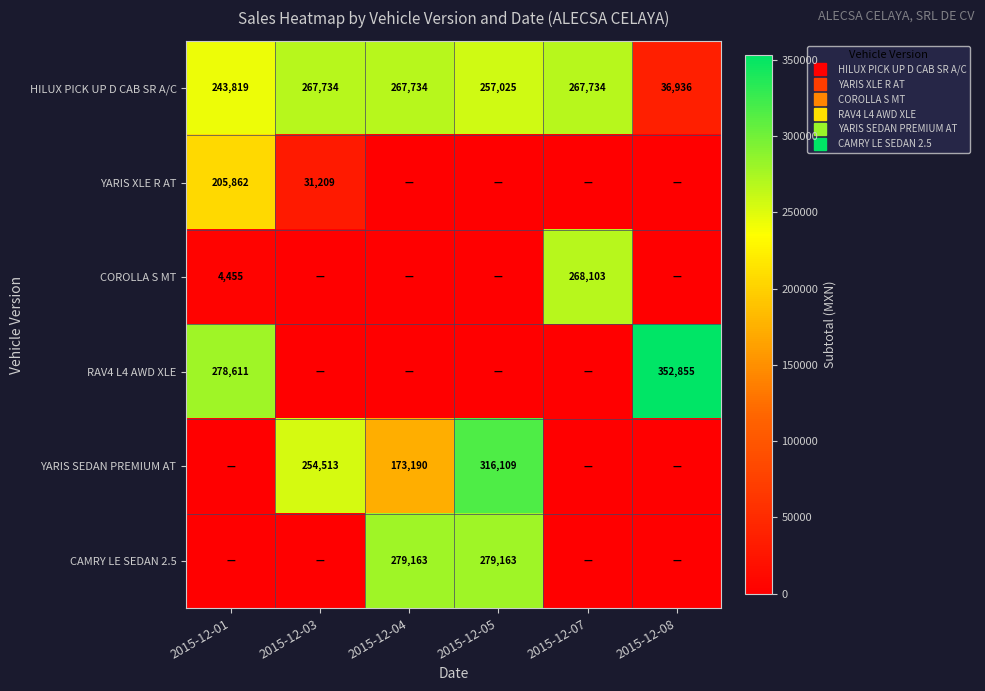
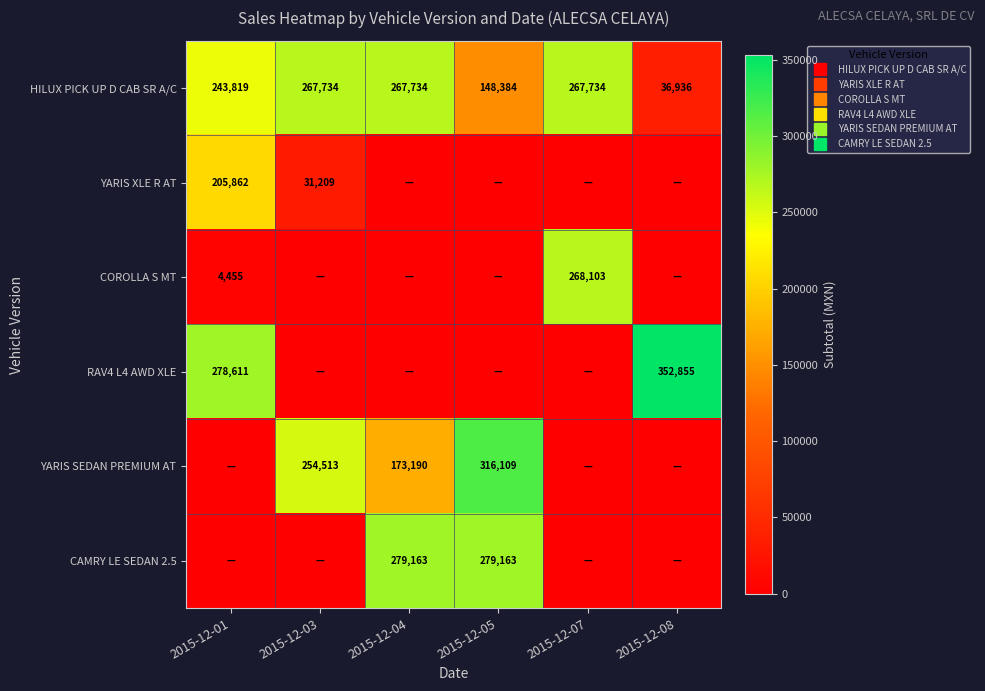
  {
    "HILUX PICK UP D CAB SR A/C": {
      "2015-12-01": "243,819",
      "2015-12-03": "267,734",
      "2015-12-04": "267,734",
-     "2015-12-05": "257,025",
+     "2015-12-05": "148,384",
      "2015-12-07": "267,734",
      "2015-12-08": "36,936"
    },
    "YARIS XLE R AT": {
      "2015-12-01": "205,862",
      "2015-12-03": "31,209"
    },
    "COROLLA S MT": {
      "2015-12-01": "4,455",
      "2015-12-07": "268,103"
    },
    "RAV4 L4 AWD XLE": {
      "2015-12-01": "278,611",
      "2015-12-08": "352,855"
    },
    "YARIS SEDAN PREMIUM AT": {
      "2015-12-03": "254,513",
      "2015-12-04": "173,190",
      "2015-12-05": "316,109"
    },
    "CAMRY LE SEDAN 2.5": {
      "2015-12-04": "279,163",
      "2015-12-05": "279,163"
    }
  }
